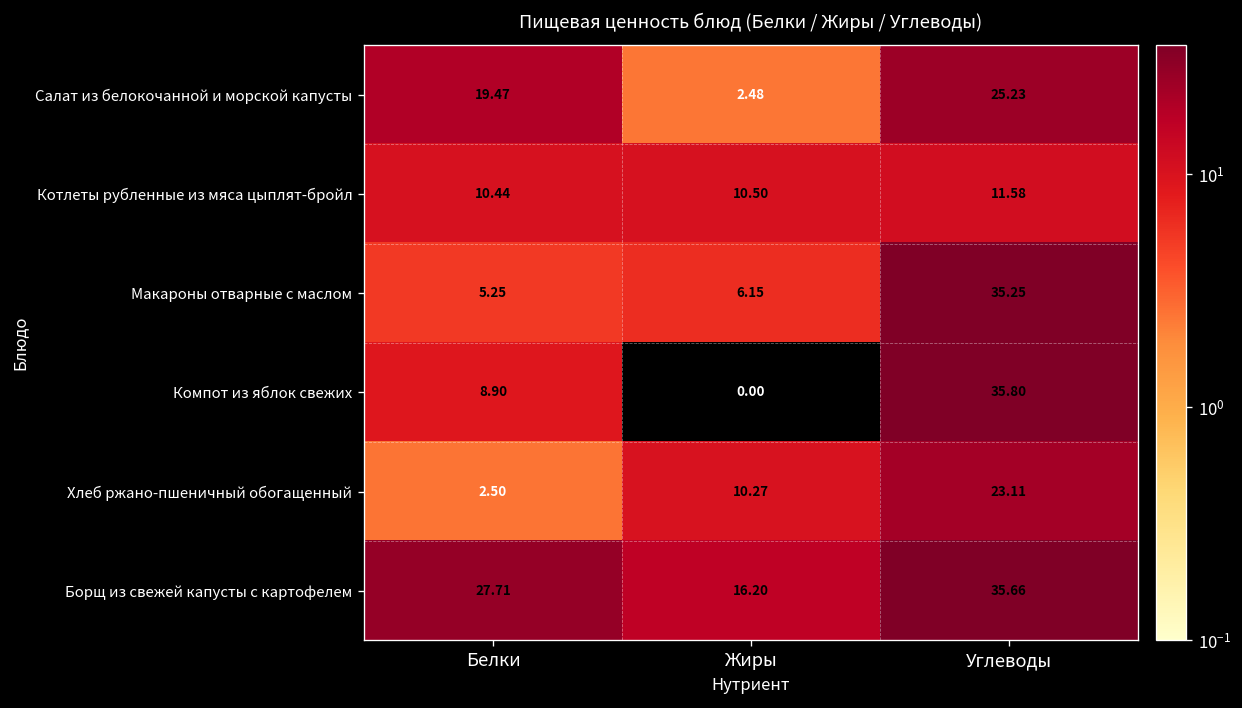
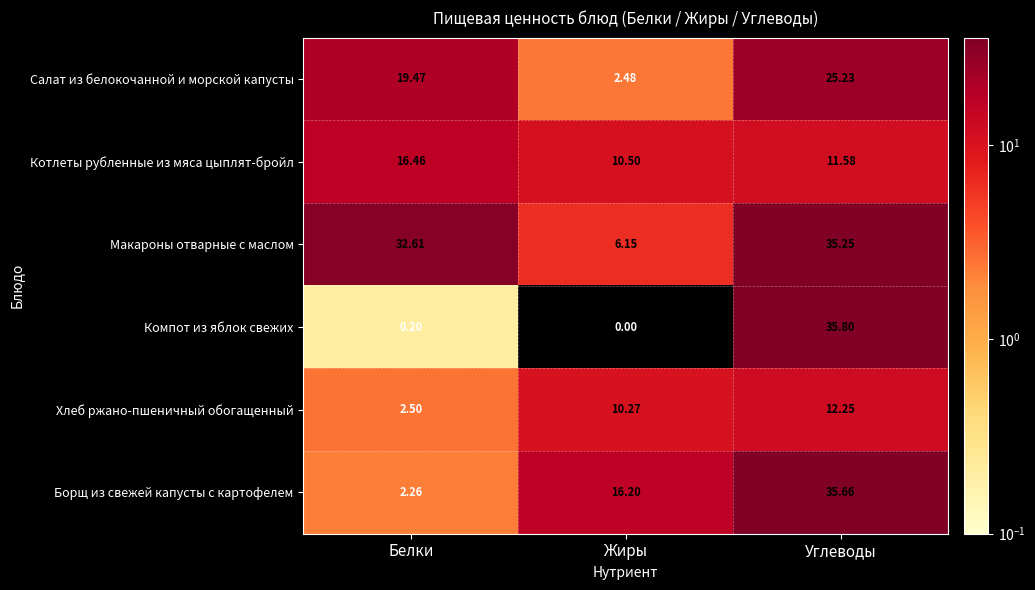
  {
    "Салат из белокочанной и морской капусты": {
      "Белки": 19.47,
      "Жиры": 2.48,
      "Углеводы": 25.23
    },
    "Котлеты рубленные из мяса цыплят-бройл": {
-     "Белки": 10.44,
+     "Белки": 16.46,
      "Жиры": 10.50,
      "Углеводы": 11.58
    },
    "Макароны отварные с маслом": {
-     "Белки": 5.25,
+     "Белки": 32.61,
      "Жиры": 6.15,
      "Углеводы": 35.25
    },
    "Компот из яблок свежих": {
-     "Белки": 8.90,
+     "Белки": 0.20,
      "Жиры": 0.00,
      "Углеводы": 35.80
    },
    "Хлеб ржано-пшеничный обогащенный": {
      "Белки": 2.50,
      "Жиры": 10.27,
-     "Углеводы": 23.11
+     "Углеводы": 12.25
    },
    "Борщ из свежей капусты с картофелем": {
-     "Белки": 27.71,
+     "Белки": 2.26,
      "Жиры": 16.20,
      "Углеводы": 35.66
    }
  }
